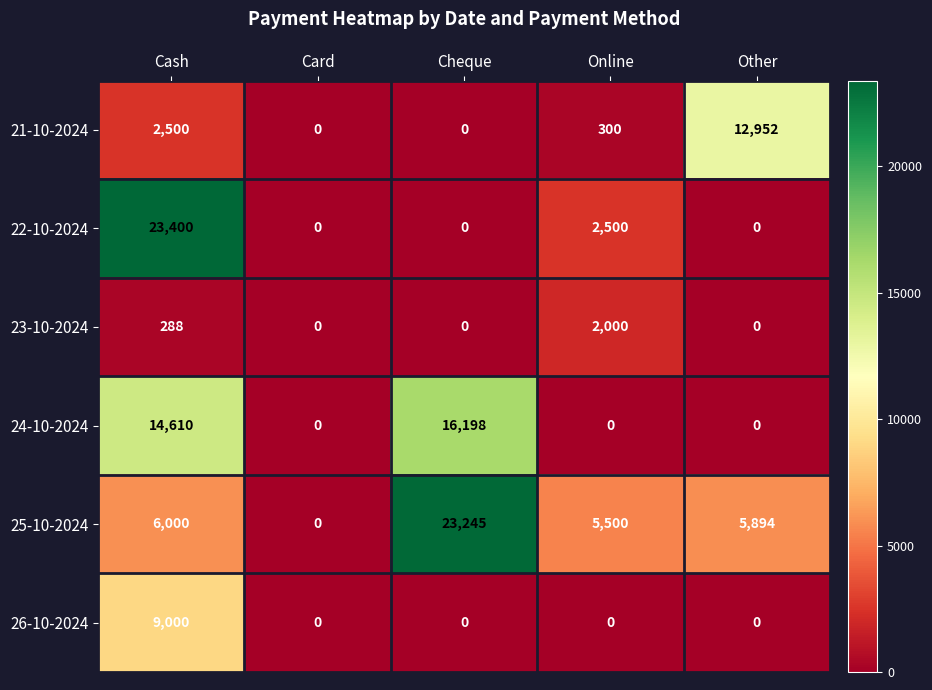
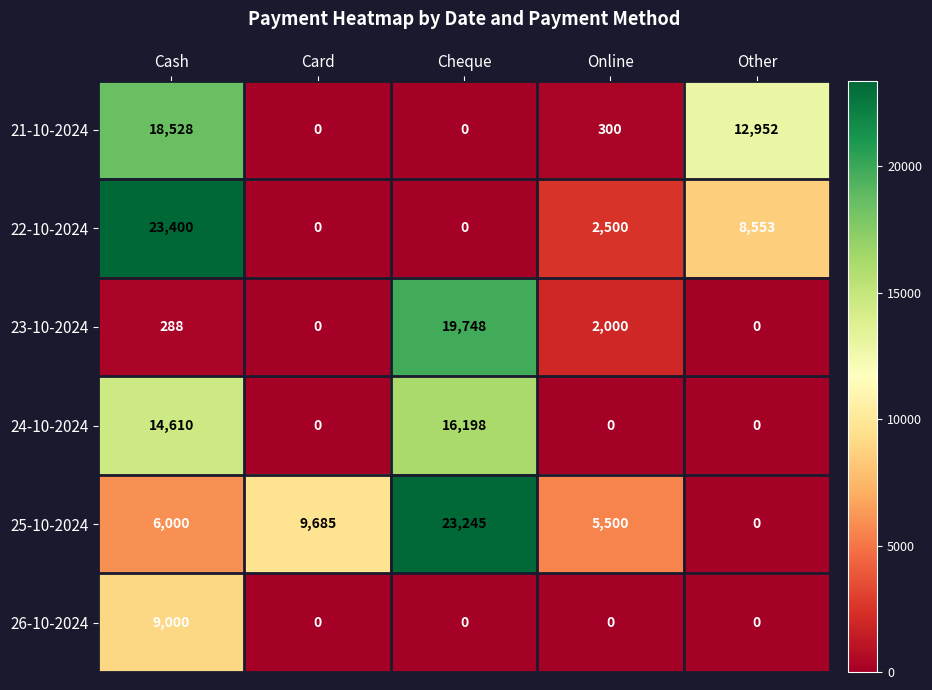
  {
    "21-10-2024": {
-     "Cash": "2,500",
+     "Cash": "18,528",
      "Card": "0",
      "Cheque": "0",
      "Online": "300",
      "Other": "12,952"
    },
    "22-10-2024": {
      "Cash": "23,400",
      "Card": "0",
      "Cheque": "0",
      "Online": "2,500",
-     "Other": "0"
+     "Other": "8,553"
    },
    "23-10-2024": {
      "Cash": "288",
      "Card": "0",
-     "Cheque": "0",
+     "Cheque": "19,748",
      "Online": "2,000",
      "Other": "0"
    },
    "24-10-2024": {
      "Cash": "14,610",
      "Card": "0",
      "Cheque": "16,198",
      "Online": "0",
      "Other": "0"
    },
    "25-10-2024": {
      "Cash": "6,000",
-     "Card": "0",
+     "Card": "9,685",
      "Cheque": "23,245",
      "Online": "5,500",
-     "Other": "5,894"
+     "Other": "0"
    },
    "26-10-2024": {
      "Cash": "9,000",
      "Card": "0",
      "Cheque": "0",
      "Online": "0",
      "Other": "0"
    }
  }
